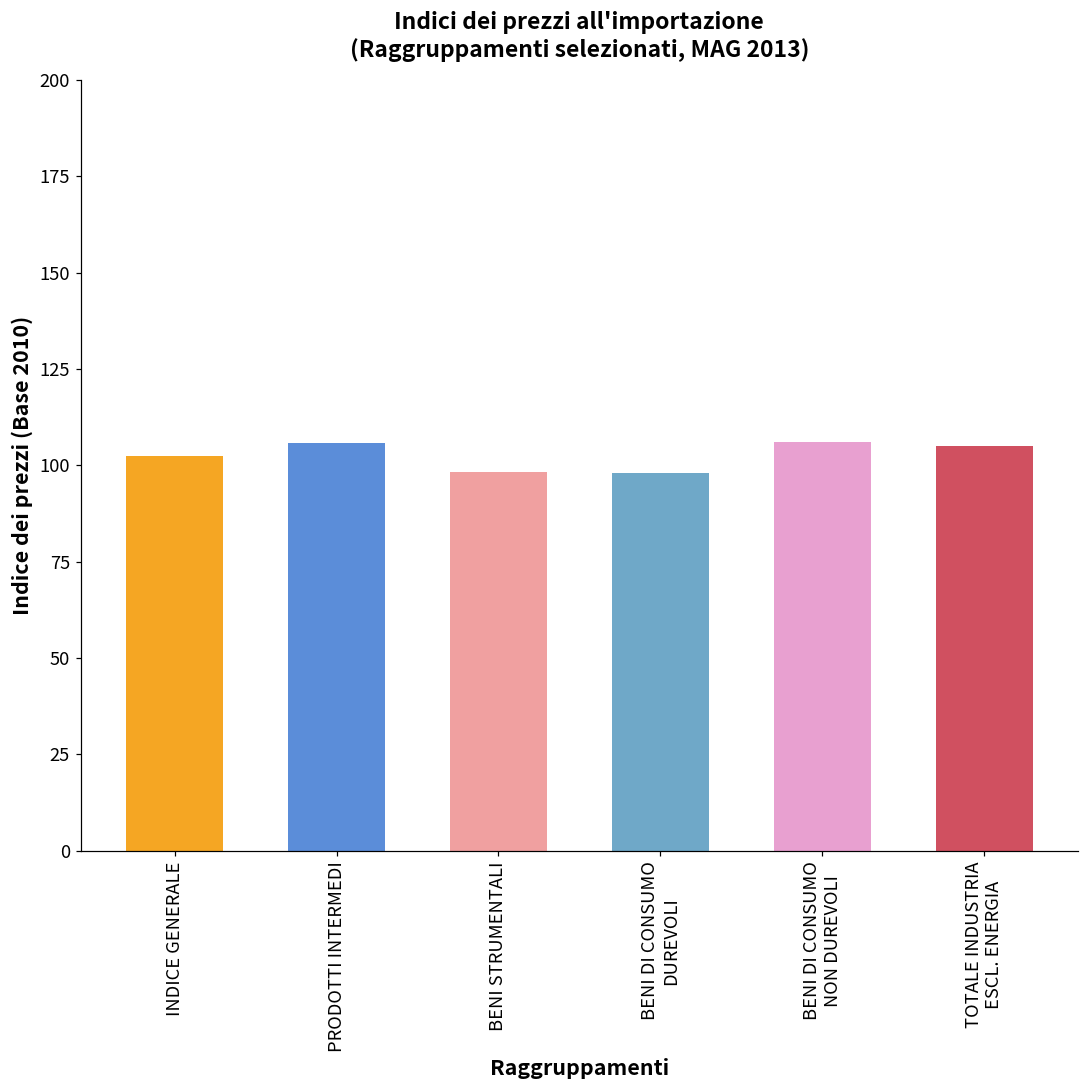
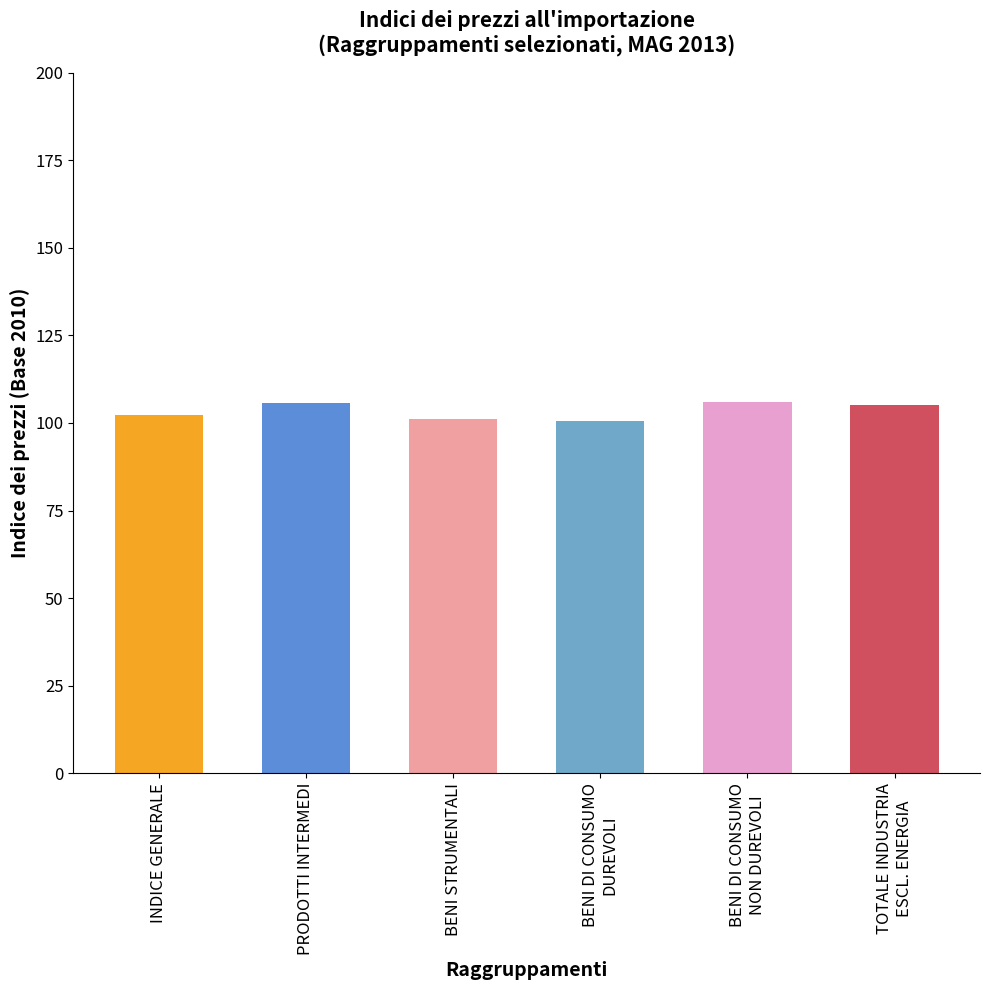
  {
    "INDICE GENERALE": 102,
    "PRODOTTI INTERMEDI": 106,
-   "BENI STRUMENTALI": 98,
-   "BENI DI CONSUMO DUREVOLI": 98,
+   "BENI STRUMENTALI": 101,
+   "BENI DI CONSUMO DUREVOLI": 101,
    "BENI DI CONSUMO NON DUREVOLI": 106,
    "TOTALE INDUSTRIA ESCL. ENERGIA": 105
  }
